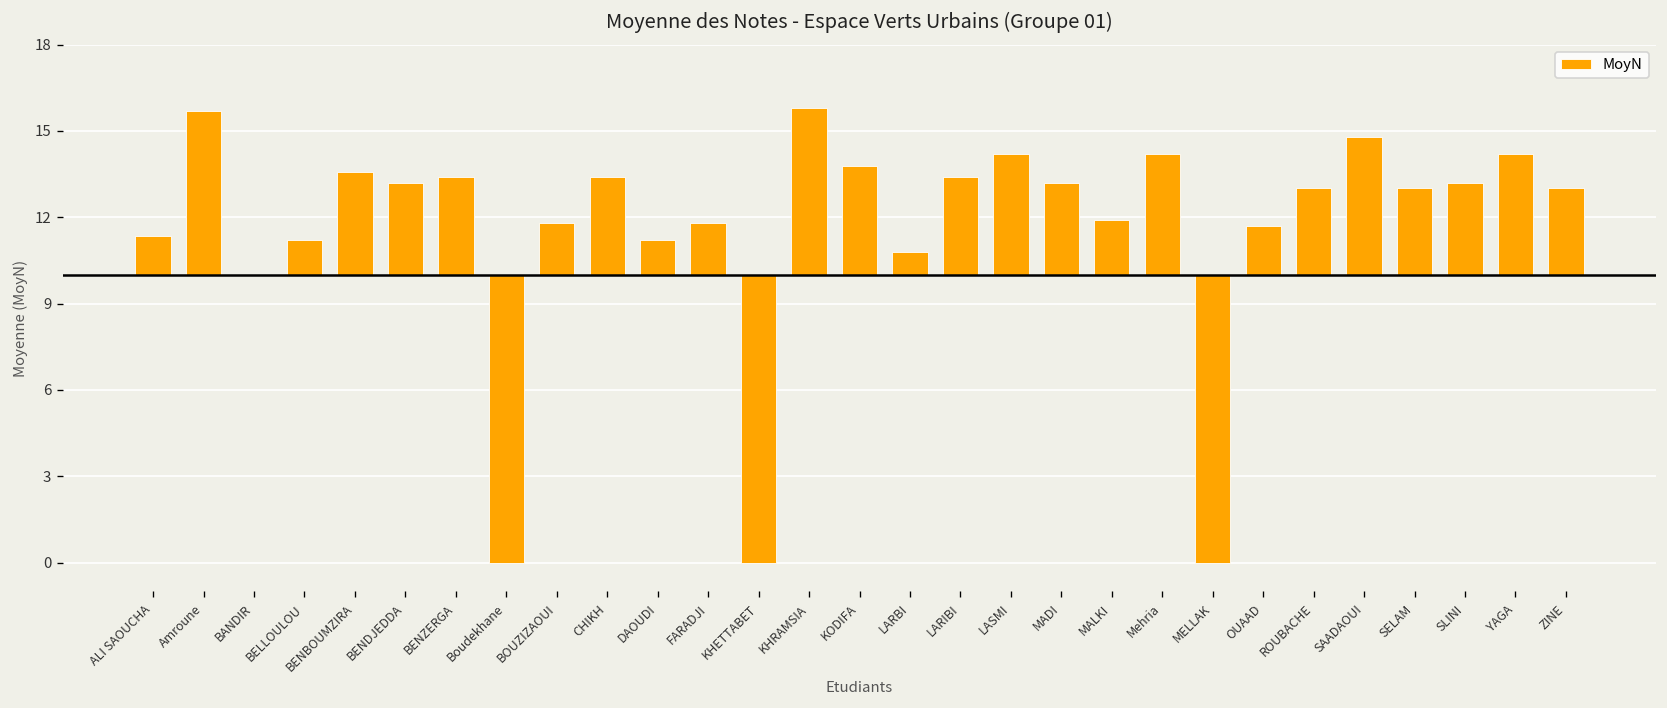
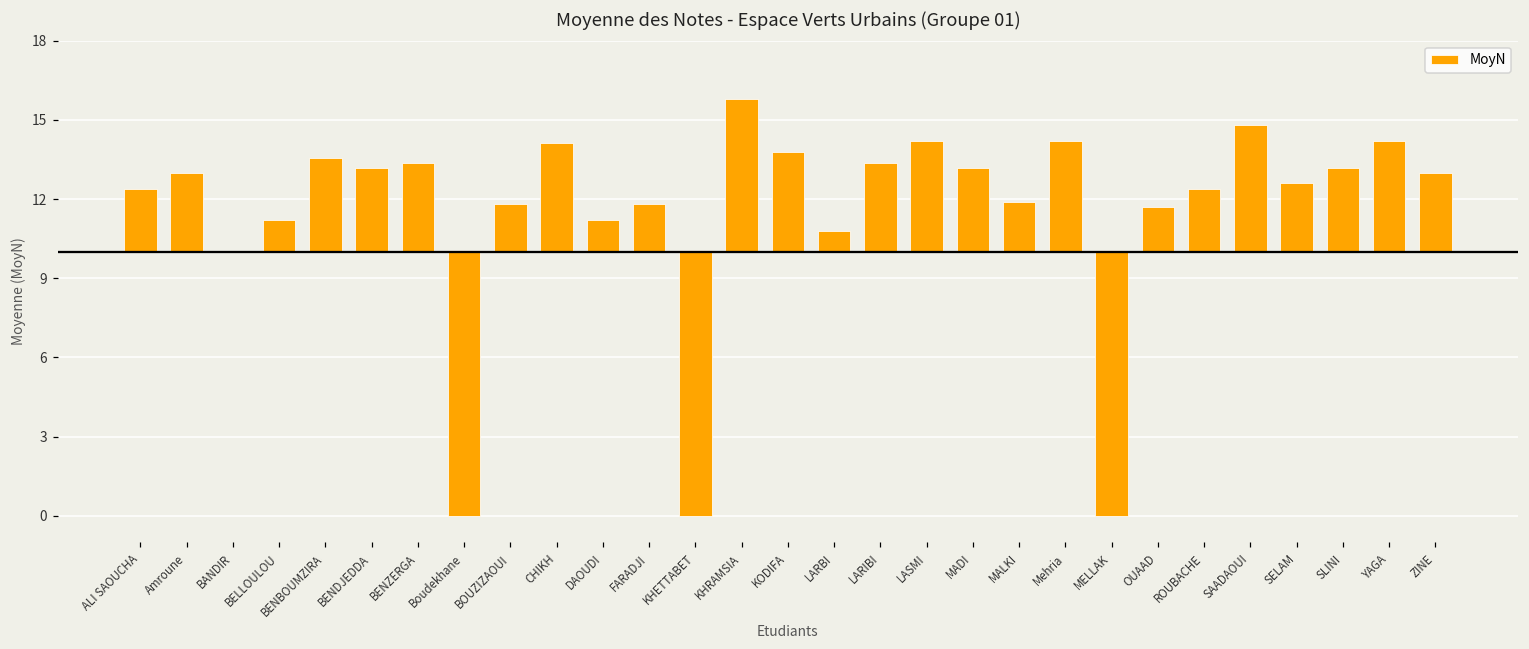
  {
-   "ALI SAOUCHA": 11.3,
-   "Amroune": 15.7,
+   "ALI SAOUCHA": 12.4,
+   "Amroune": 13.0,
    "BELLOULOU": 11.2,
    "BENBOUMZIRA": 13.6,
    "BENDJEDDA": 13.2,
    "BENZERGA": 13.4,
    "Boudekhane": 0.0,
    "BOUZIZAOUI": 11.8,
-   "CHIKH": 13.4,
+   "CHIKH": 14.1,
    "DAOUDI": 11.2,
    "FARADJI": 11.8,
    "KHETTABET": 0.0,
    "KHRAMSIA": 15.8,
    "KODIFA": 13.8,
    "LARBI": 10.8,
    "LARIBI": 13.4,
    "LASMI": 14.2,
    "MADI": 13.2,
    "MALKI": 11.9,
    "Mehria": 14.2,
    "MELLAK": 0.0,
    "OUAAD": 11.7,
-   "ROUBACHE": 13.0,
+   "ROUBACHE": 12.4,
    "SAADAOUI": 14.8,
-   "SELAM": 13.0,
+   "SELAM": 12.6,
    "SLINI": 13.2,
    "YAGA": 14.2,
    "ZINE": 13.0
  }
